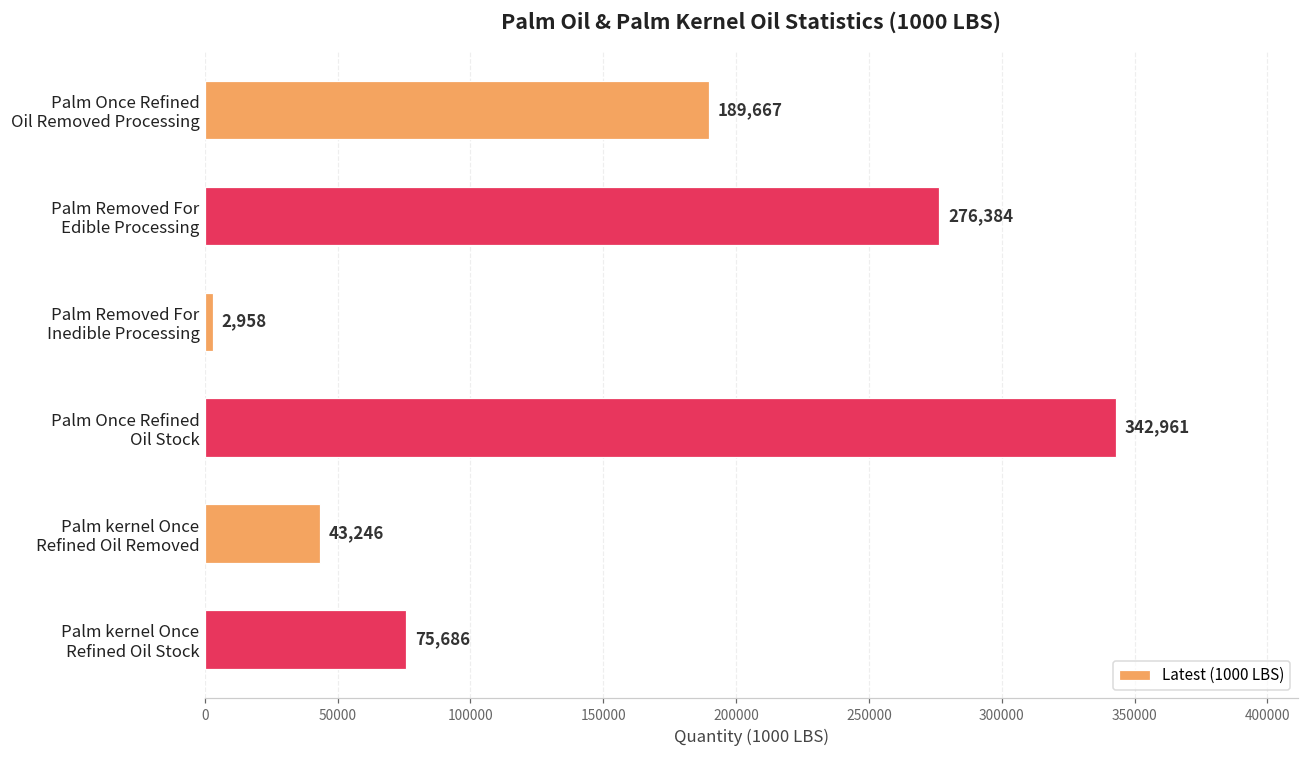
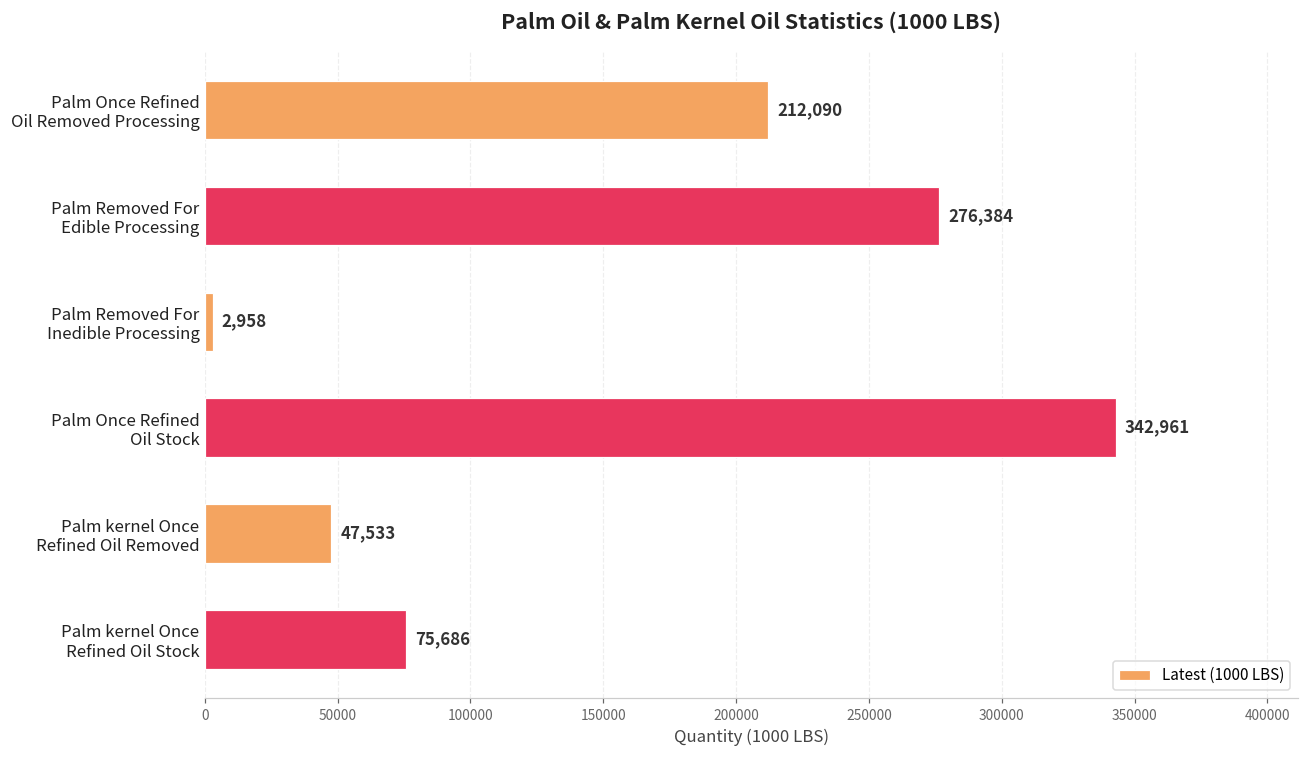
  {
-   "Palm Once Refined Oil Removed Processing": "189,667",
+   "Palm Once Refined Oil Removed Processing": "212,090",
    "Palm Removed For Edible Processing": "276,384",
    "Palm Removed For Inedible Processing": "2,958",
    "Palm Once Refined Oil Stock": "342,961",
-   "Palm kernel Once Refined Oil Removed": "43,246",
+   "Palm kernel Once Refined Oil Removed": "47,533",
    "Palm kernel Once Refined Oil Stock": "75,686"
  }
